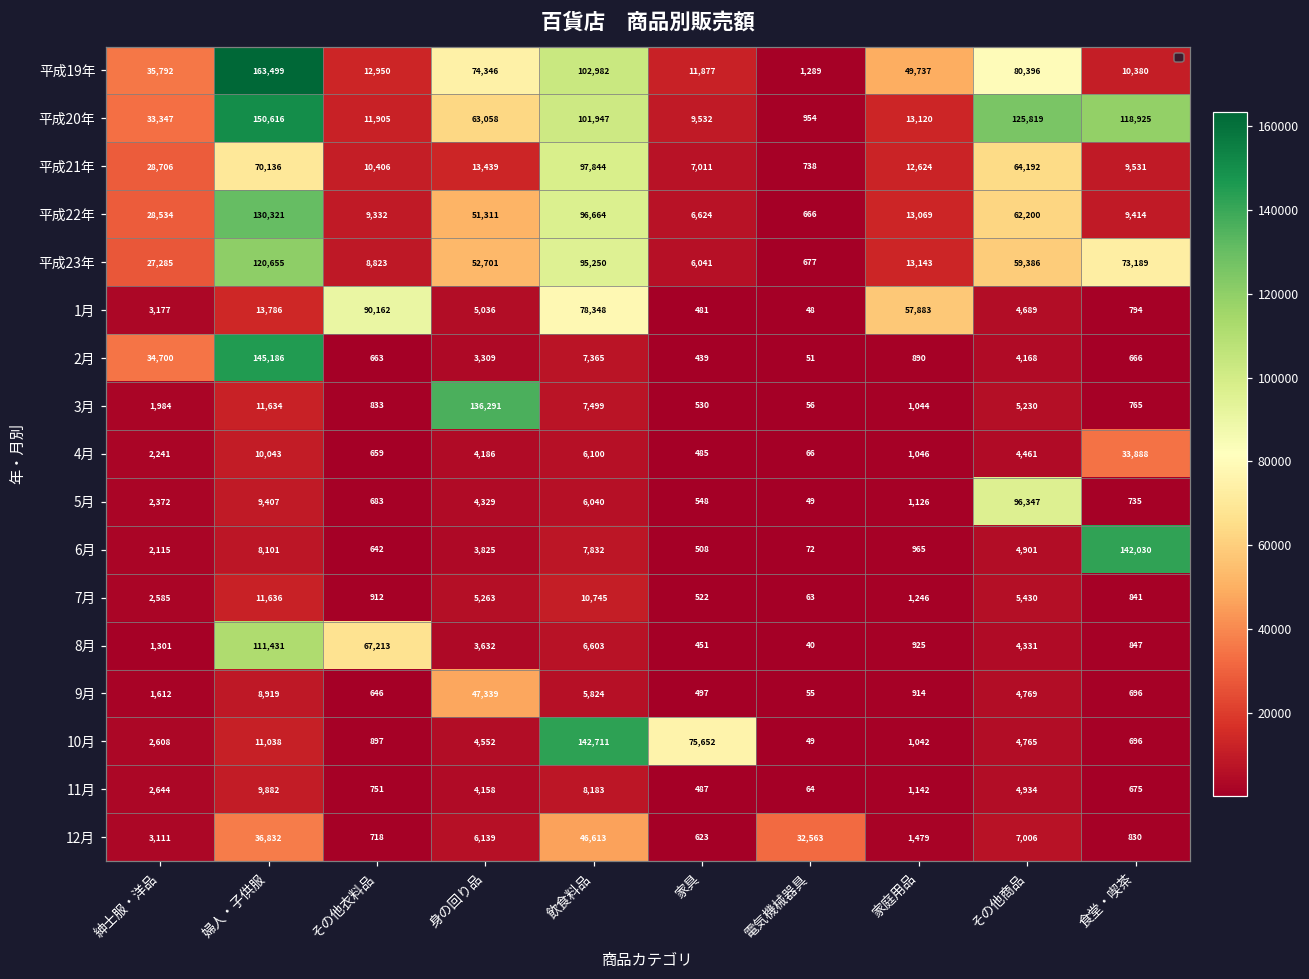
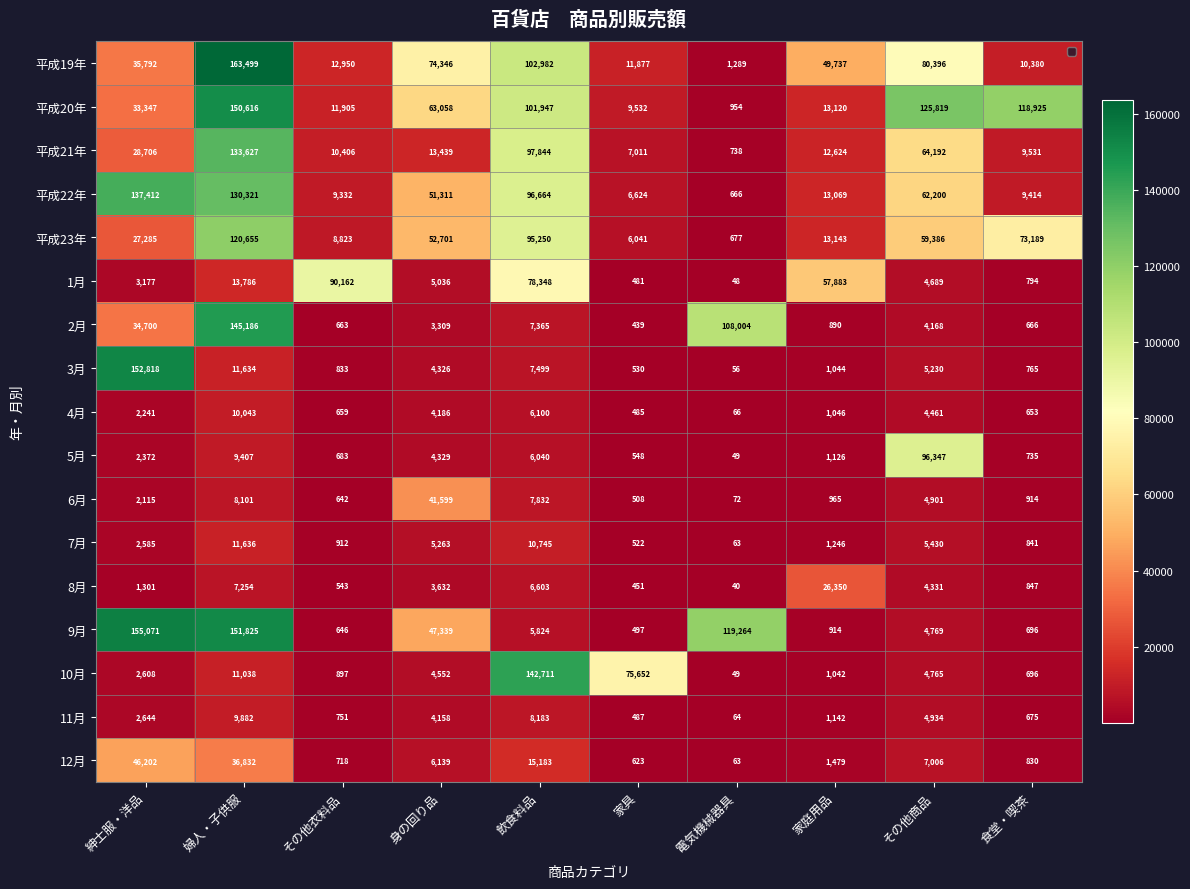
  {
    "平成19年": {
      "紳士服・洋品": "35,792",
      "婦人・子供服": "163,499",
      "その他衣料品": "12,950",
      "身の回り品": "74,346",
      "飲食料品": "102,982",
      "家具": "11,877",
      "電気機械器具": "1,289",
      "家庭用品": "49,737",
      "その他商品": "80,396",
      "食堂・喫茶": "10,380"
    },
    "平成20年": {
      "紳士服・洋品": "33,347",
      "婦人・子供服": "150,616",
      "その他衣料品": "11,905",
      "身の回り品": "63,058",
      "飲食料品": "101,947",
      "家具": "9,532",
      "電気機械器具": "954",
      "家庭用品": "13,120",
      "その他商品": "125,819",
      "食堂・喫茶": "118,925"
    },
    "平成21年": {
      "紳士服・洋品": "28,706",
-     "婦人・子供服": "70,136",
+     "婦人・子供服": "133,627",
      "その他衣料品": "10,406",
      "身の回り品": "13,439",
      "飲食料品": "97,844",
      "家具": "7,011",
      "電気機械器具": "738",
      "家庭用品": "12,624",
      "その他商品": "64,192",
      "食堂・喫茶": "9,531"
    },
    "平成22年": {
-     "紳士服・洋品": "28,534",
+     "紳士服・洋品": "137,412",
      "婦人・子供服": "130,321",
      "その他衣料品": "9,332",
      "身の回り品": "51,311",
      "飲食料品": "96,664",
      "家具": "6,624",
      "電気機械器具": "666",
      "家庭用品": "13,069",
      "その他商品": "62,200",
      "食堂・喫茶": "9,414"
    },
    "平成23年": {
      "紳士服・洋品": "27,285",
      "婦人・子供服": "120,655",
      "その他衣料品": "8,823",
      "身の回り品": "52,701",
      "飲食料品": "95,250",
      "家具": "6,041",
      "電気機械器具": "677",
      "家庭用品": "13,143",
      "その他商品": "59,386",
      "食堂・喫茶": "73,189"
    },
    "1月": {
      "紳士服・洋品": "3,177",
      "婦人・子供服": "13,786",
      "その他衣料品": "90,162",
      "身の回り品": "5,036",
      "飲食料品": "78,348",
      "家具": "481",
      "電気機械器具": "48",
      "家庭用品": "57,883",
      "その他商品": "4,689",
      "食堂・喫茶": "794"
    },
    "2月": {
      "紳士服・洋品": "34,700",
      "婦人・子供服": "145,186",
      "その他衣料品": "663",
      "身の回り品": "3,309",
      "飲食料品": "7,365",
      "家具": "439",
-     "電気機械器具": "51",
+     "電気機械器具": "108,004",
      "家庭用品": "890",
      "その他商品": "4,168",
      "食堂・喫茶": "666"
    },
    "3月": {
-     "紳士服・洋品": "1,984",
+     "紳士服・洋品": "152,818",
      "婦人・子供服": "11,634",
      "その他衣料品": "833",
-     "身の回り品": "136,291",
+     "身の回り品": "4,326",
      "飲食料品": "7,499",
      "家具": "530",
      "電気機械器具": "56",
      "家庭用品": "1,044",
      "その他商品": "5,230",
      "食堂・喫茶": "765"
    },
    "4月": {
      "紳士服・洋品": "2,241",
      "婦人・子供服": "10,043",
      "その他衣料品": "659",
      "身の回り品": "4,186",
      "飲食料品": "6,100",
      "家具": "485",
      "電気機械器具": "66",
      "家庭用品": "1,046",
      "その他商品": "4,461",
-     "食堂・喫茶": "33,888"
+     "食堂・喫茶": "653"
    },
    "5月": {
      "紳士服・洋品": "2,372",
      "婦人・子供服": "9,407",
      "その他衣料品": "683",
      "身の回り品": "4,329",
      "飲食料品": "6,040",
      "家具": "548",
      "電気機械器具": "49",
      "家庭用品": "1,126",
      "その他商品": "96,347",
      "食堂・喫茶": "735"
    },
    "6月": {
      "紳士服・洋品": "2,115",
      "婦人・子供服": "8,101",
      "その他衣料品": "642",
-     "身の回り品": "3,825",
+     "身の回り品": "41,599",
      "飲食料品": "7,832",
      "家具": "508",
      "電気機械器具": "72",
      "家庭用品": "965",
      "その他商品": "4,901",
-     "食堂・喫茶": "142,030"
+     "食堂・喫茶": "914"
    },
    "7月": {
      "紳士服・洋品": "2,585",
      "婦人・子供服": "11,636",
      "その他衣料品": "912",
      "身の回り品": "5,263",
      "飲食料品": "10,745",
      "家具": "522",
      "電気機械器具": "63",
      "家庭用品": "1,246",
      "その他商品": "5,430",
      "食堂・喫茶": "841"
    },
    "8月": {
      "紳士服・洋品": "1,301",
-     "婦人・子供服": "111,431",
-     "その他衣料品": "67,213",
+     "婦人・子供服": "7,254",
+     "その他衣料品": "543",
      "身の回り品": "3,632",
      "飲食料品": "6,603",
      "家具": "451",
      "電気機械器具": "40",
-     "家庭用品": "925",
+     "家庭用品": "26,350",
      "その他商品": "4,331",
      "食堂・喫茶": "847"
    },
    "9月": {
-     "紳士服・洋品": "1,612",
-     "婦人・子供服": "8,919",
+     "紳士服・洋品": "155,071",
+     "婦人・子供服": "151,825",
      "その他衣料品": "646",
      "身の回り品": "47,339",
      "飲食料品": "5,824",
      "家具": "497",
-     "電気機械器具": "55",
+     "電気機械器具": "119,264",
      "家庭用品": "914",
      "その他商品": "4,769",
      "食堂・喫茶": "696"
    },
    "10月": {
      "紳士服・洋品": "2,608",
      "婦人・子供服": "11,038",
      "その他衣料品": "897",
      "身の回り品": "4,552",
      "飲食料品": "142,711",
      "家具": "75,652",
      "電気機械器具": "49",
      "家庭用品": "1,042",
      "その他商品": "4,765",
      "食堂・喫茶": "696"
    },
    "11月": {
      "紳士服・洋品": "2,644",
      "婦人・子供服": "9,882",
      "その他衣料品": "751",
      "身の回り品": "4,158",
      "飲食料品": "8,183",
      "家具": "487",
      "電気機械器具": "64",
      "家庭用品": "1,142",
      "その他商品": "4,934",
      "食堂・喫茶": "675"
    },
    "12月": {
-     "紳士服・洋品": "3,111",
+     "紳士服・洋品": "46,202",
      "婦人・子供服": "36,832",
      "その他衣料品": "718",
      "身の回り品": "6,139",
-     "飲食料品": "46,613",
+     "飲食料品": "15,183",
      "家具": "623",
-     "電気機械器具": "32,563",
+     "電気機械器具": "63",
      "家庭用品": "1,479",
      "その他商品": "7,006",
      "食堂・喫茶": "830"
    }
  }
